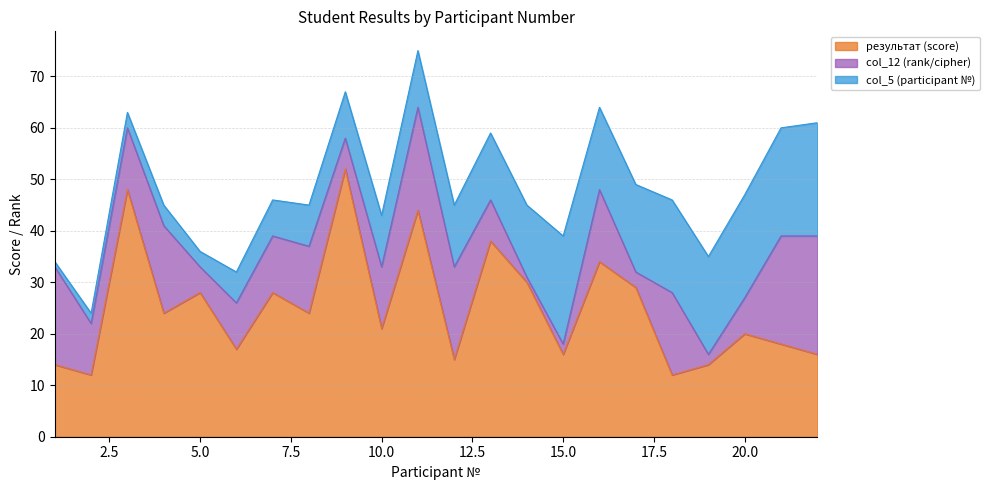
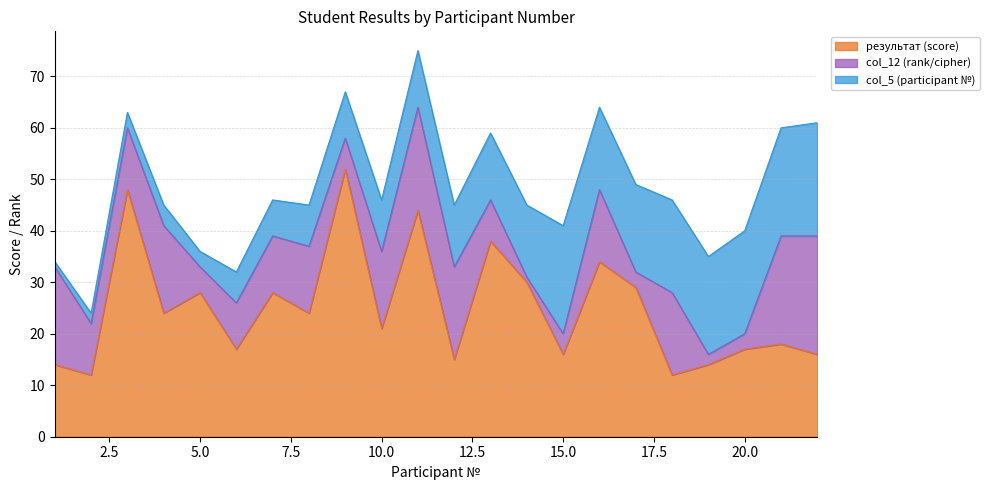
  {
    "результат (score)": {
      "5.0": 28,
      "10.0": 21,
      "15.0": 16,
-     "20.0": 20
+     "20.0": 17
    },
    "col_12 (rank/cipher)": {
      "5.0": 5,
-     "10.0": 12,
-     "15.0": 2,
-     "20.0": 7
+     "10.0": 15,
+     "15.0": 4,
+     "20.0": 3
    },
    "col_5 (participant №)": {
      "5.0": 3,
      "10.0": 10,
      "15.0": 21,
      "20.0": 20
    }
  }
